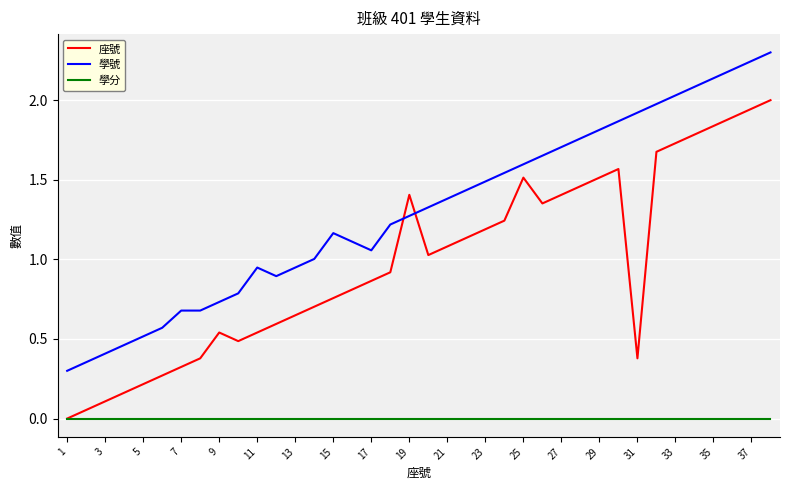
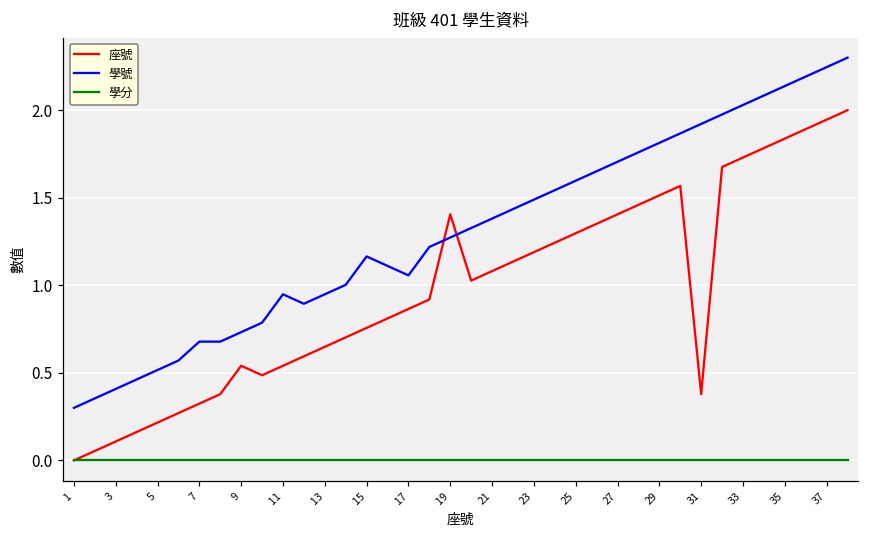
  {
    "座號": {
      "3": 0.11,
      "5": 0.22,
      "7": 0.32,
      "9": 0.54,
      "11": 0.54,
      "13": 0.65,
      "15": 0.76,
      "17": 0.86,
      "19": 1.41,
      "21": 1.08,
      "23": 1.19,
-     "25": 1.51,
+     "25": 1.30,
      "27": 1.41,
      "29": 1.51,
      "31": 0.38,
      "33": 1.73,
      "35": 1.84,
      "37": 1.95
    },
    "學號": {
      "1": 0.30,
      "3": 0.41,
      "5": 0.52,
      "7": 0.68,
      "9": 0.73,
      "11": 0.95,
      "13": 0.95,
      "15": 1.16,
      "17": 1.06,
      "19": 1.27,
      "21": 1.38,
      "23": 1.49,
      "25": 1.60,
      "27": 1.71,
      "29": 1.81,
      "31": 1.92,
      "33": 2.03,
      "35": 2.14,
      "37": 2.25
    },
    "學分": {
      "3": 0.00,
      "5": 0.00,
      "7": 0.00,
      "9": 0.00,
      "11": 0.00,
      "13": 0.00,
      "15": 0.00,
      "17": 0.00,
      "19": 0.00,
      "21": 0.00,
      "23": 0.00,
      "25": 0.00,
      "27": 0.00,
      "29": 0.00,
      "31": 0.00,
      "33": 0.00,
      "35": 0.00,
      "37": 0.00
    }
  }
